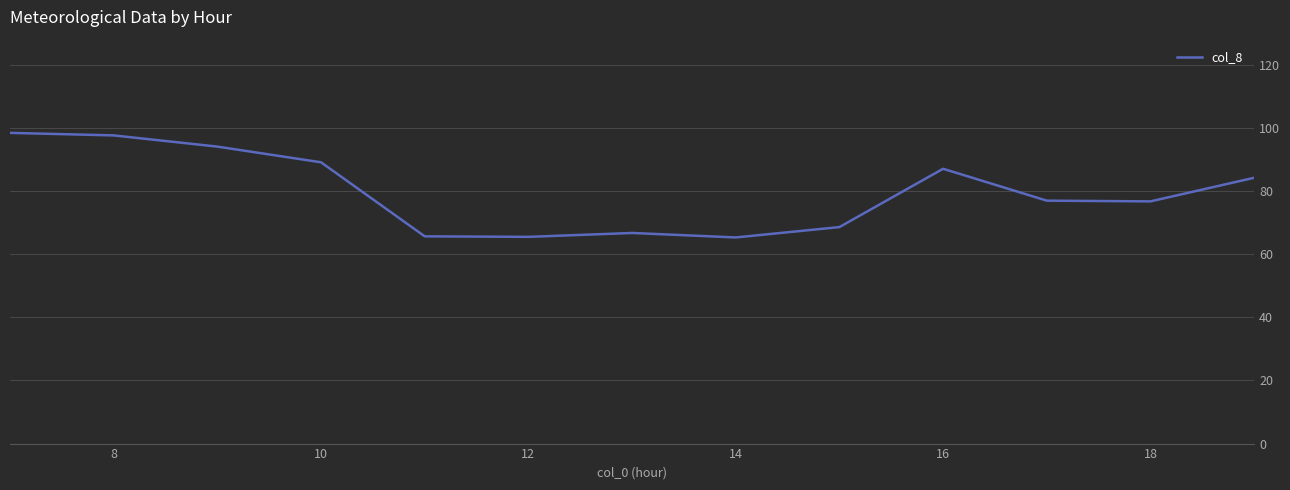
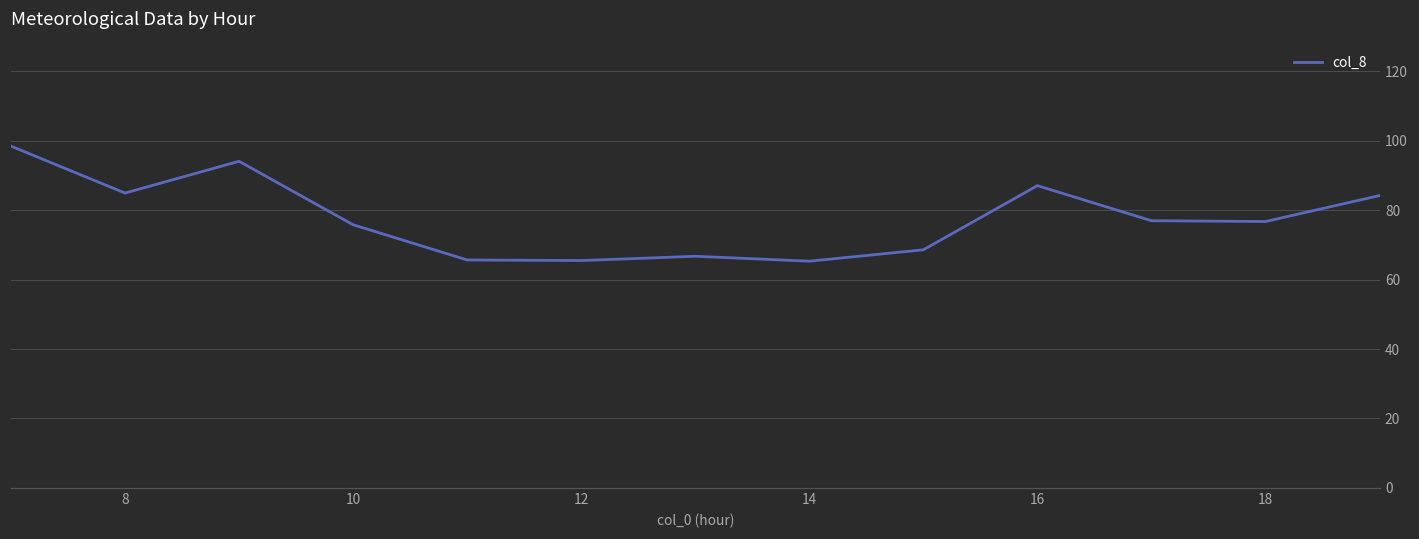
  {
-   "8": 98,
-   "10": 89,
+   "8": 85,
+   "10": 76,
    "12": 65,
    "14": 65,
    "16": 87,
    "18": 77
  }
